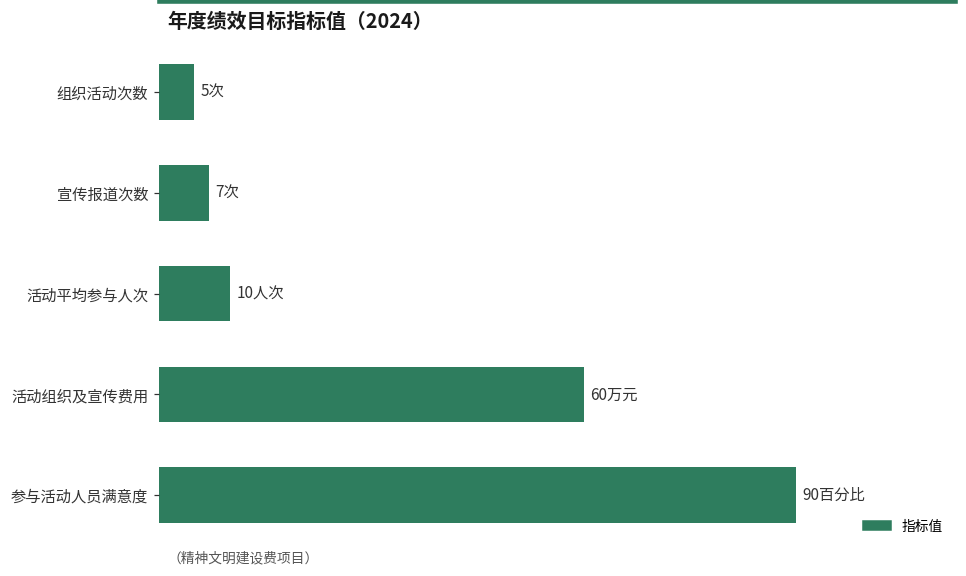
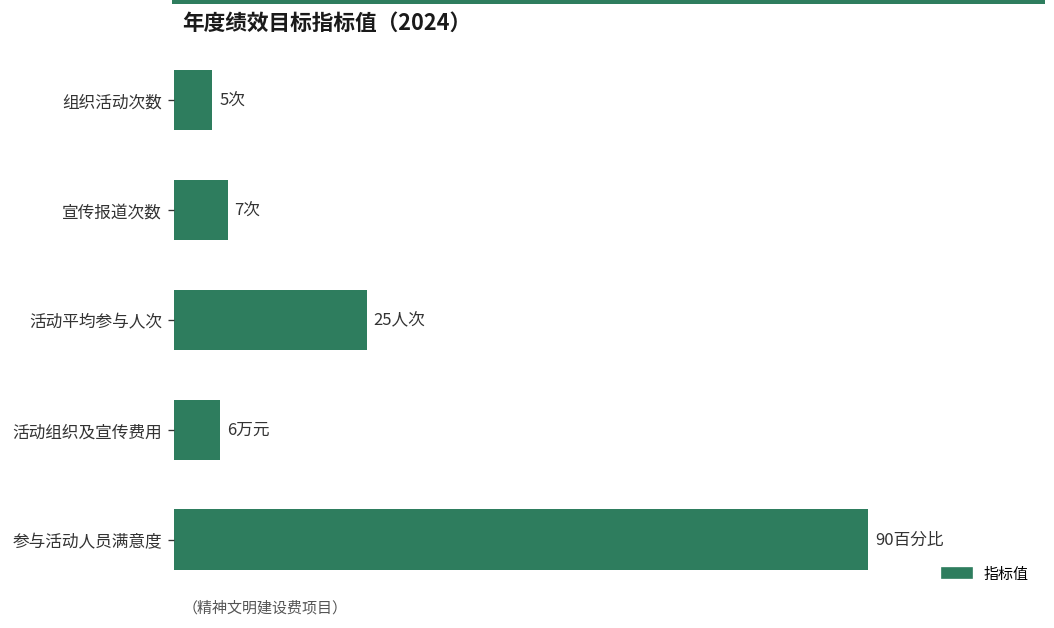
  {
    "组织活动次数": "5次",
    "宣传报道次数": "7次",
-   "活动平均参与人次": "10",
-   "活动组织及宣传费用": "60",
+   "活动平均参与人次": "25",
+   "活动组织及宣传费用": "6",
    "参与活动人员满意度": "90"
  }
